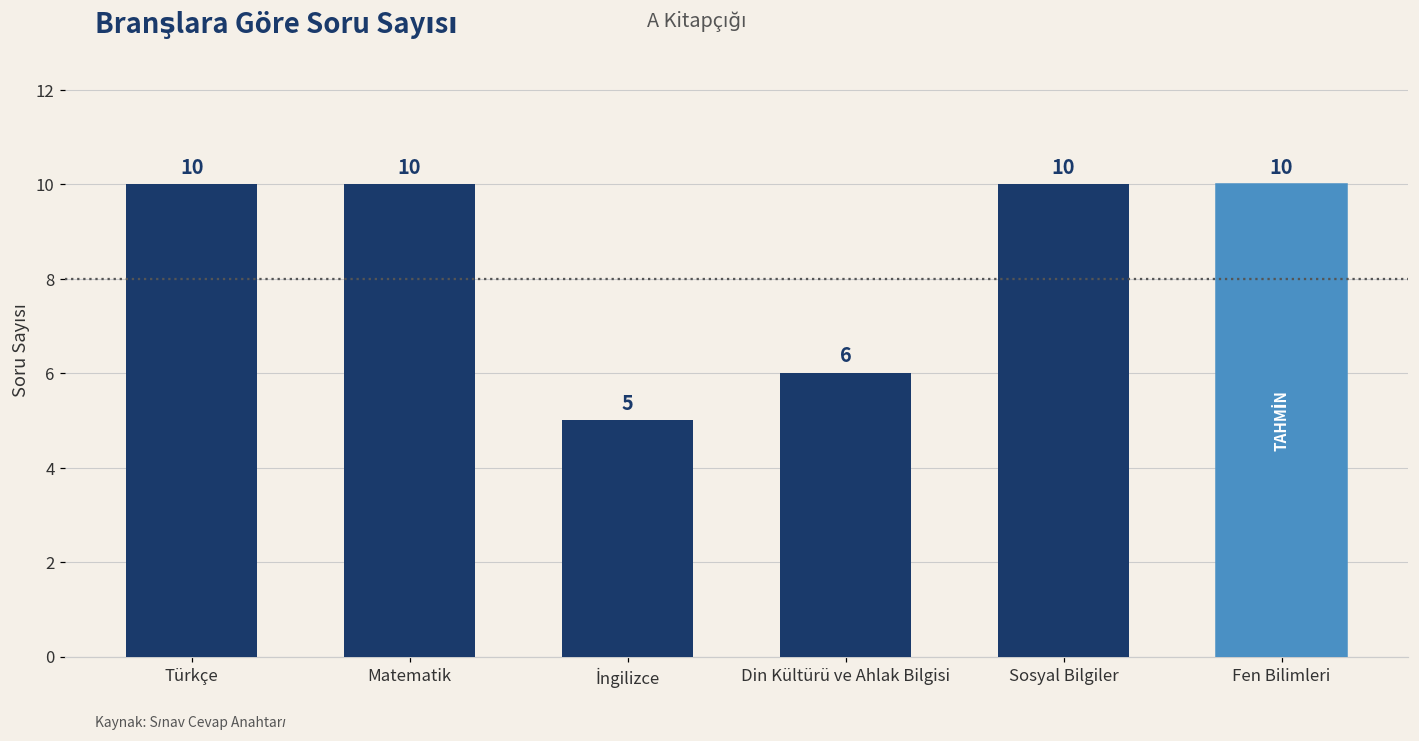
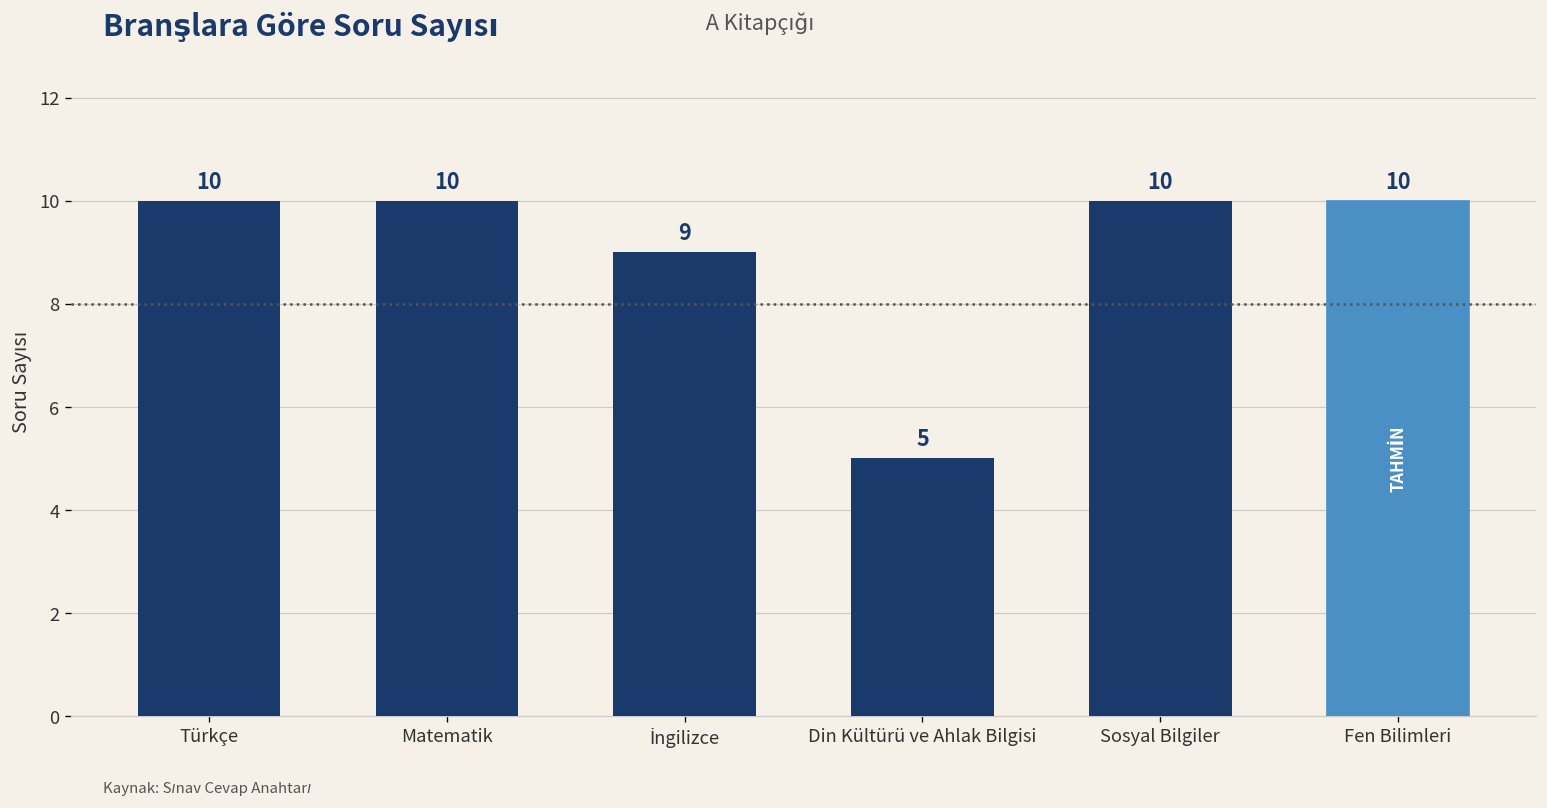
  {
    "Türkçe": 10,
    "Matematik": 10,
-   "İngilizce": 5,
-   "Din Kültürü ve Ahlak Bilgisi": 6,
+   "İngilizce": 9,
+   "Din Kültürü ve Ahlak Bilgisi": 5,
    "Sosyal Bilgiler": 10,
    "Fen Bilimleri": 10
  }
